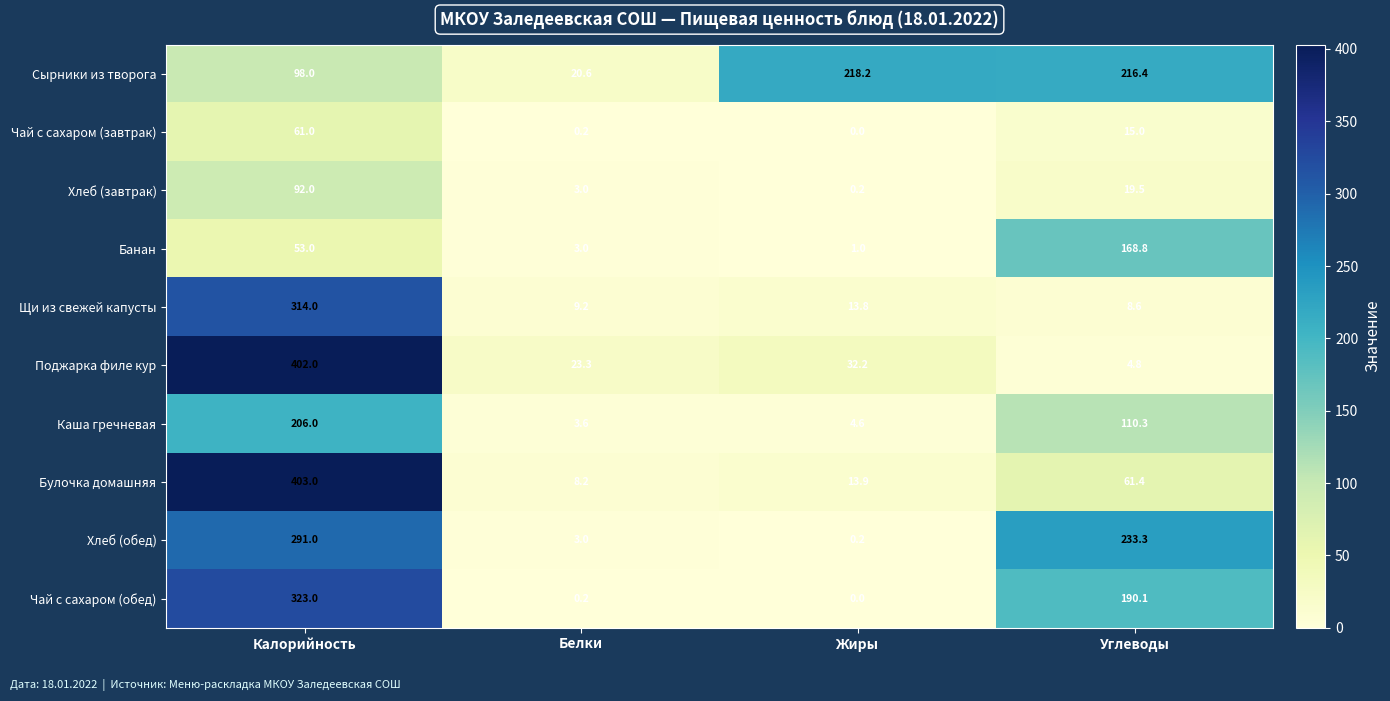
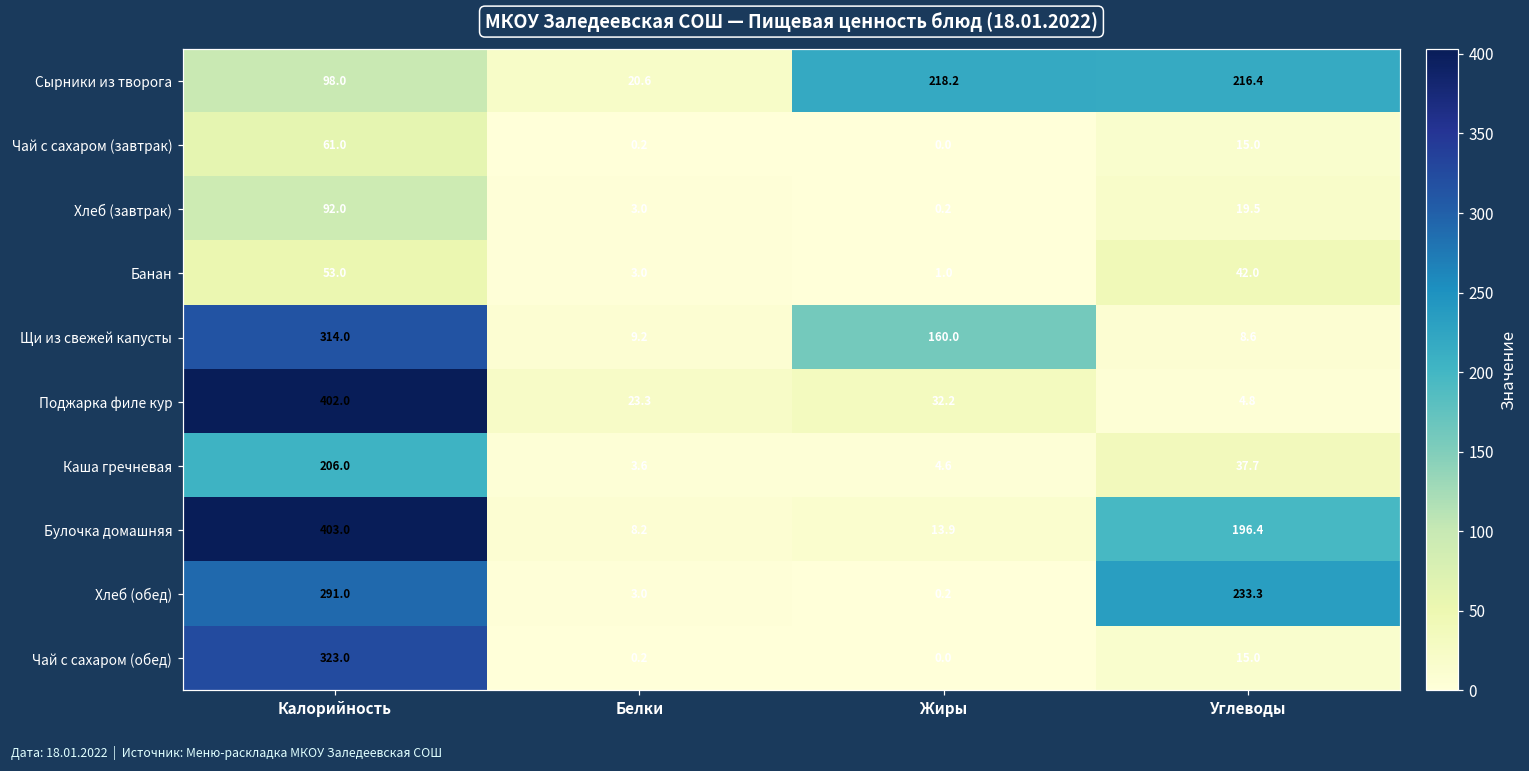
  {
    "Сырники из творога": {
      "Калорийность": 98.0,
      "Белки": 20.6,
      "Жиры": 218.2,
      "Углеводы": 216.4
    },
    "Чай с сахаром (завтрак)": {
      "Калорийность": 61.0,
      "Углеводы": 15.0
    },
    "Хлеб (завтрак)": {
      "Калорийность": 92.0,
      "Углеводы": 19.5
    },
    "Банан": {
      "Калорийность": 53.0,
-     "Углеводы": 168.8
+     "Углеводы": 42.0
    },
    "Щи из свежей капусты": {
      "Калорийность": 314.0,
-     "Жиры": 13.8
+     "Жиры": 160.0
    },
    "Поджарка филе кур": {
      "Калорийность": 402.0,
      "Белки": 23.3,
      "Жиры": 32.2
    },
    "Каша гречневая": {
      "Калорийность": 206.0,
-     "Углеводы": 110.3
+     "Углеводы": 37.7
    },
    "Булочка домашняя": {
      "Калорийность": 403.0,
      "Жиры": 13.9,
-     "Углеводы": 61.4
+     "Углеводы": 196.4
    },
    "Хлеб (обед)": {
      "Калорийность": 291.0,
      "Углеводы": 233.3
    },
    "Чай с сахаром (обед)": {
      "Калорийность": 323.0,
-     "Углеводы": 190.1
+     "Углеводы": 15.0
    }
  }
